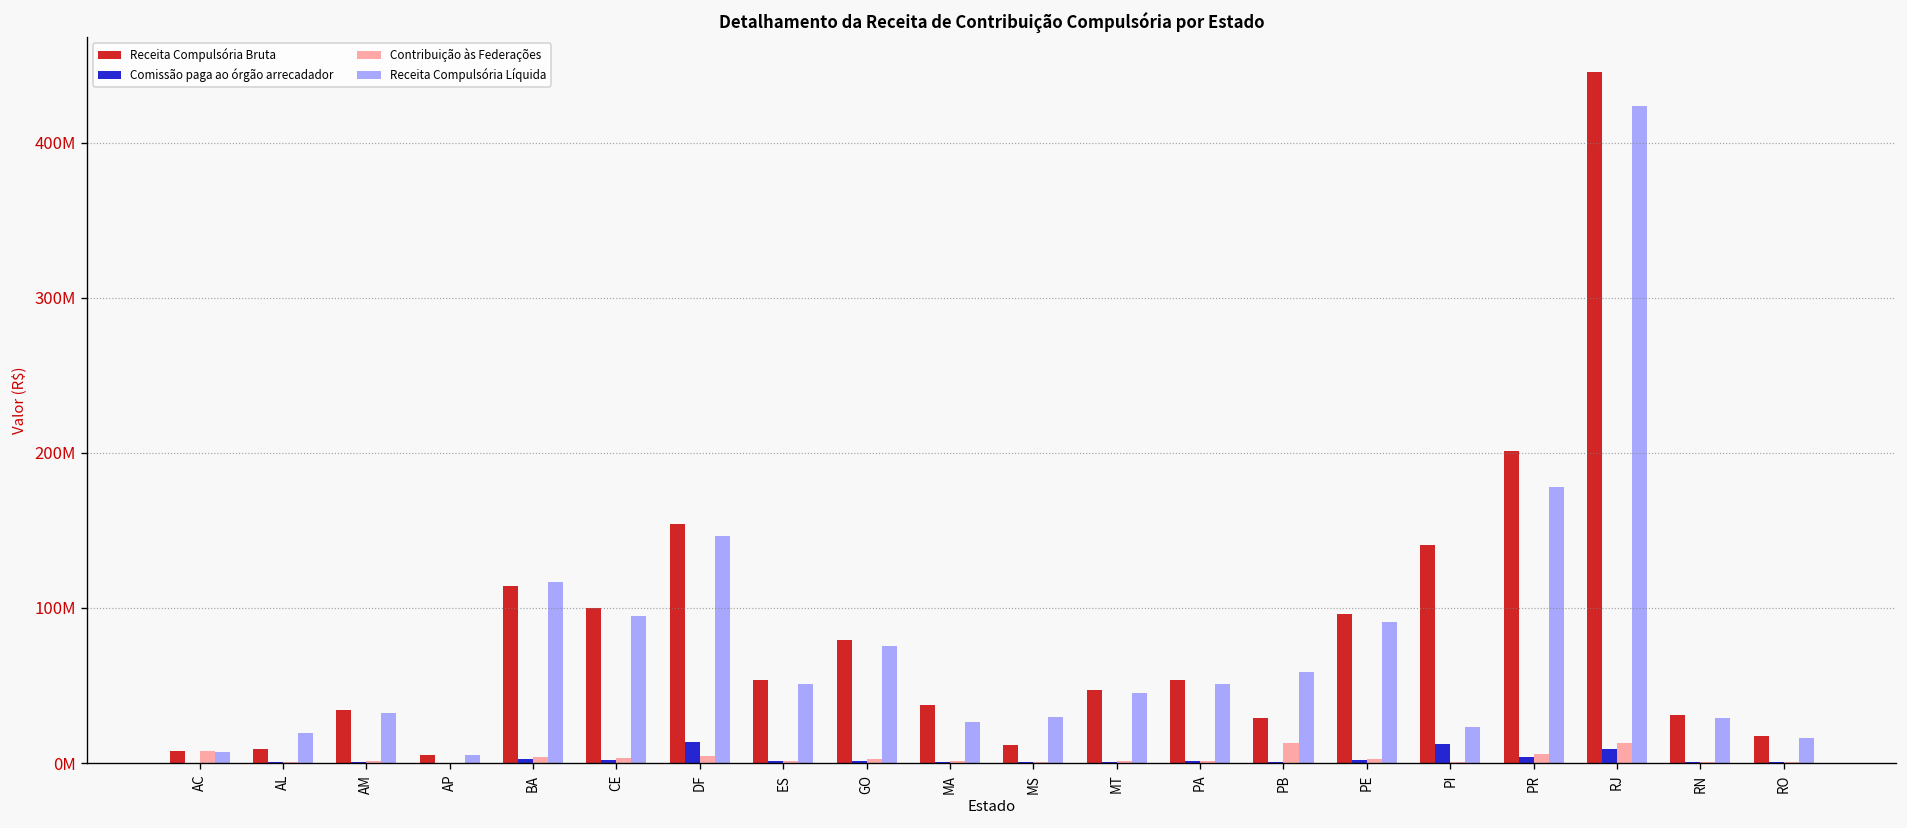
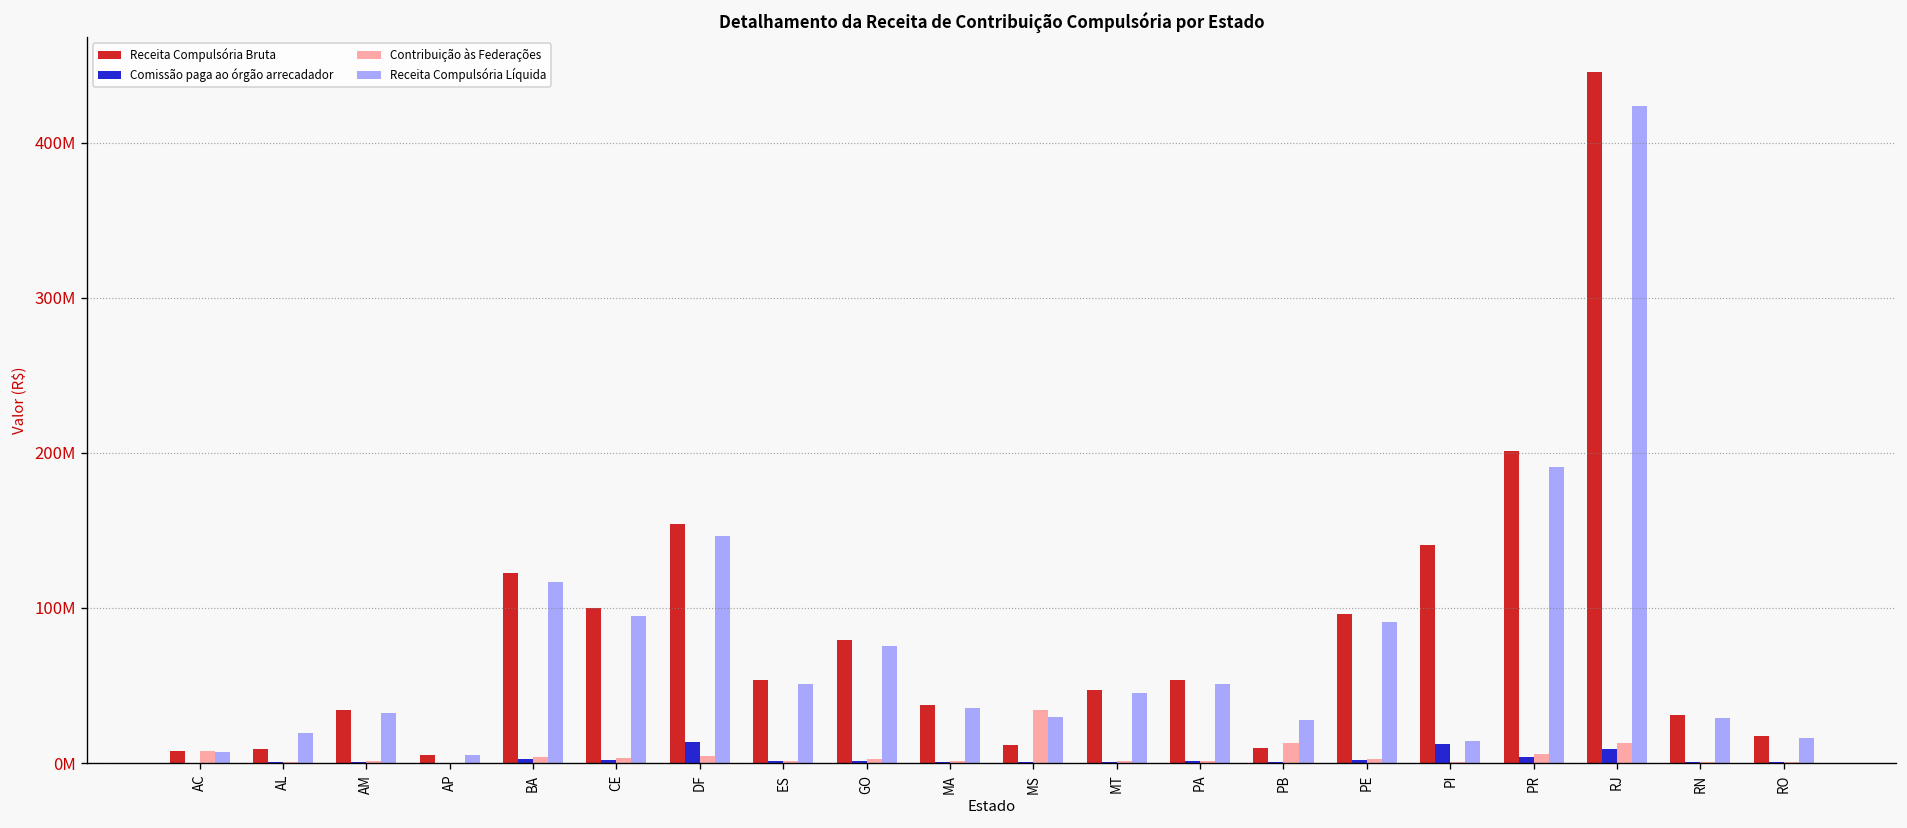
  {
    "Receita Compulsória Bruta": {
      "AC": 8000000,
      "AL": 9000000,
      "AM": 34000000,
      "AP": 5000000,
-     "BA": 114000000,
+     "BA": 123000000,
      "CE": 100000000,
      "DF": 154000000,
      "ES": 54000000,
      "GO": 79000000,
      "MA": 37000000,
      "MS": 11000000,
      "MT": 47000000,
      "PA": 54000000,
-     "PB": 29000000,
+     "PB": 10000000,
      "PE": 96000000,
      "PI": 141000000,
      "PR": 201000000,
      "RJ": 446000000,
      "RN": 31000000,
      "RO": 17000000
    },
    "Comissão paga ao órgão arrecadador": {
      "BA": 2000000,
      "CE": 2000000,
      "DF": 14000000,
      "PI": 12000000,
      "PR": 4000000,
      "RJ": 9000000
    },
    "Contribuição às Federações": {
      "AC": 8000000,
      "BA": 4000000,
      "CE": 3000000,
      "DF": 5000000,
      "GO": 2000000,
-     "MS": 1000000,
+     "MS": 34000000,
      "PB": 13000000,
      "PE": 3000000,
      "PR": 6000000,
      "RJ": 13000000
    },
    "Receita Compulsória Líquida": {
      "AC": 7000000,
      "AL": 19000000,
      "AM": 32000000,
      "AP": 5000000,
      "BA": 117000000,
      "CE": 95000000,
      "DF": 147000000,
      "ES": 51000000,
      "GO": 75000000,
-     "MA": 26000000,
+     "MA": 35000000,
      "MS": 30000000,
      "MT": 45000000,
      "PA": 51000000,
-     "PB": 59000000,
+     "PB": 27000000,
      "PE": 91000000,
-     "PI": 23000000,
-     "PR": 178000000,
+     "PI": 14000000,
+     "PR": 191000000,
      "RJ": 424000000,
      "RN": 29000000,
      "RO": 16000000
    }
  }
